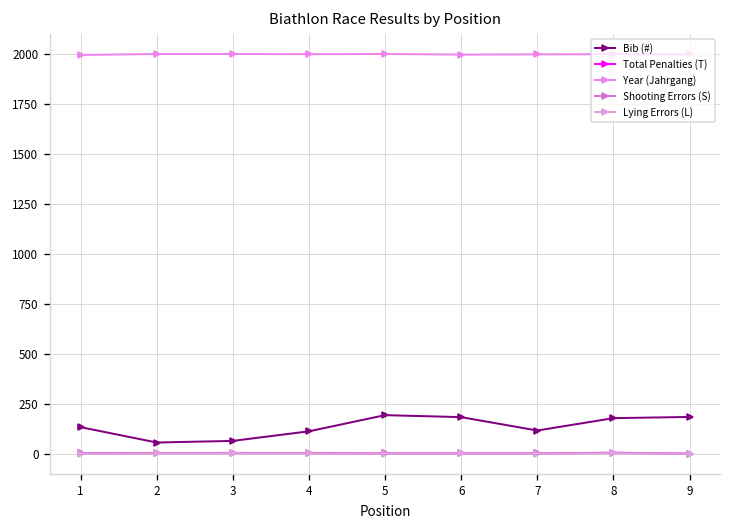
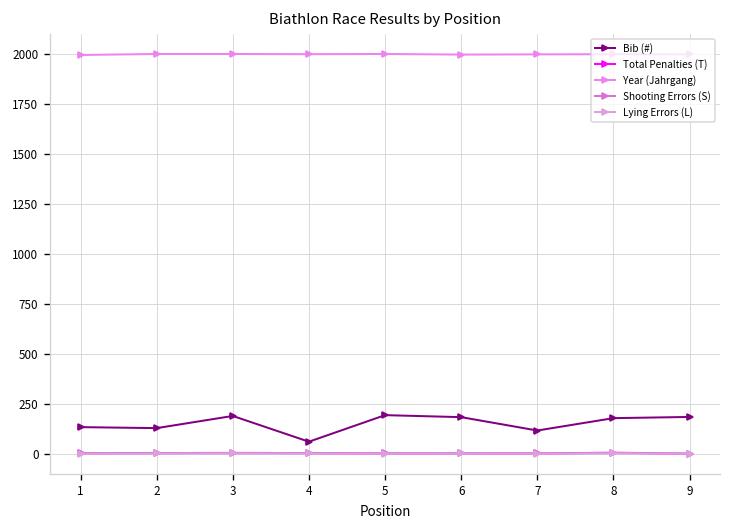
  {
    "Bib (#)": {
      "1": 130,
-     "2": 60,
-     "3": 60,
-     "4": 110,
+     "2": 130,
+     "3": 190,
+     "4": 60,
      "5": 190,
      "6": 180,
      "7": 120,
      "8": 180,
      "9": 180
    }
  }
